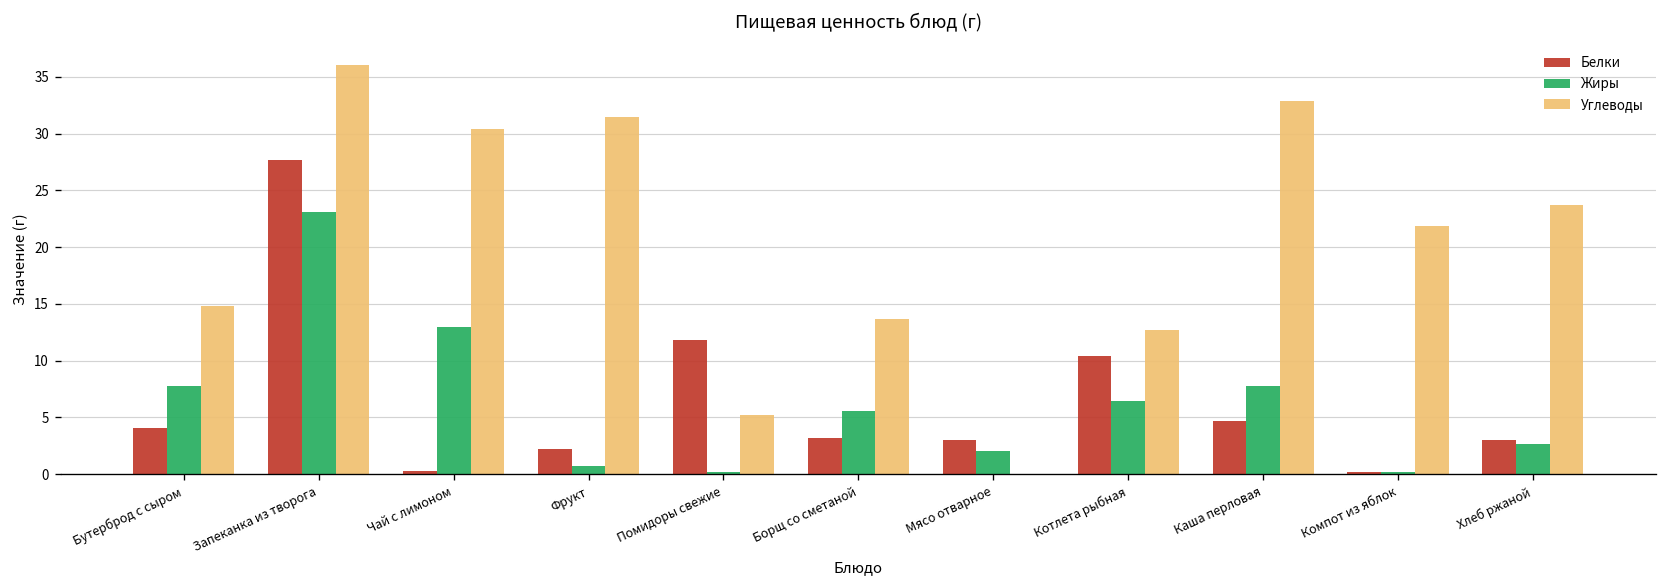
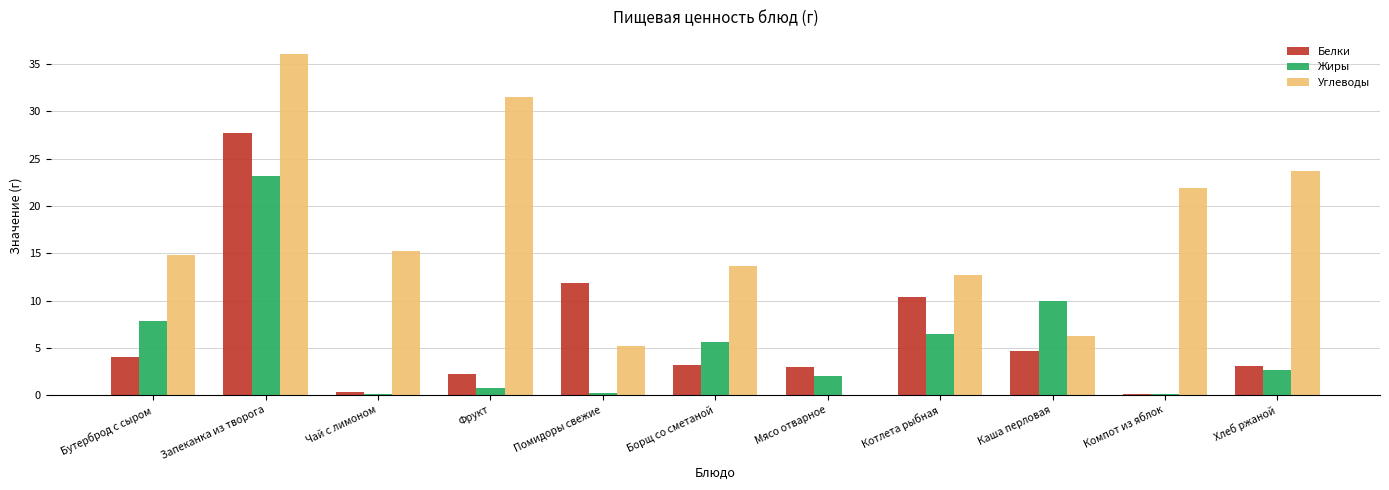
  {
    "Белки": {
      "Бутерброд с сыром": 4,
      "Запеканка из творога": 28,
      "Чай с лимоном": 0,
      "Фрукт": 2,
      "Помидоры свежие": 12,
      "Борщ со сметаной": 3,
      "Мясо отварное": 3,
      "Котлета рыбная": 10,
      "Каша перловая": 5,
      "Хлеб ржаной": 3
    },
    "Жиры": {
      "Бутерброд с сыром": 8,
      "Запеканка из творога": 23,
-     "Чай с лимоном": 13,
+     "Чай с лимоном": 0,
      "Фрукт": 1,
      "Борщ со сметаной": 6,
      "Мясо отварное": 2,
      "Котлета рыбная": 6,
-     "Каша перловая": 8,
+     "Каша перловая": 10,
      "Хлеб ржаной": 3
    },
    "Углеводы": {
      "Бутерброд с сыром": 15,
      "Запеканка из творога": 36,
-     "Чай с лимоном": 30,
+     "Чай с лимоном": 15,
      "Фрукт": 32,
      "Помидоры свежие": 5,
      "Борщ со сметаной": 14,
      "Мясо отварное": 0,
      "Котлета рыбная": 13,
-     "Каша перловая": 33,
+     "Каша перловая": 6,
      "Компот из яблок": 22,
      "Хлеб ржаной": 24
    }
  }
